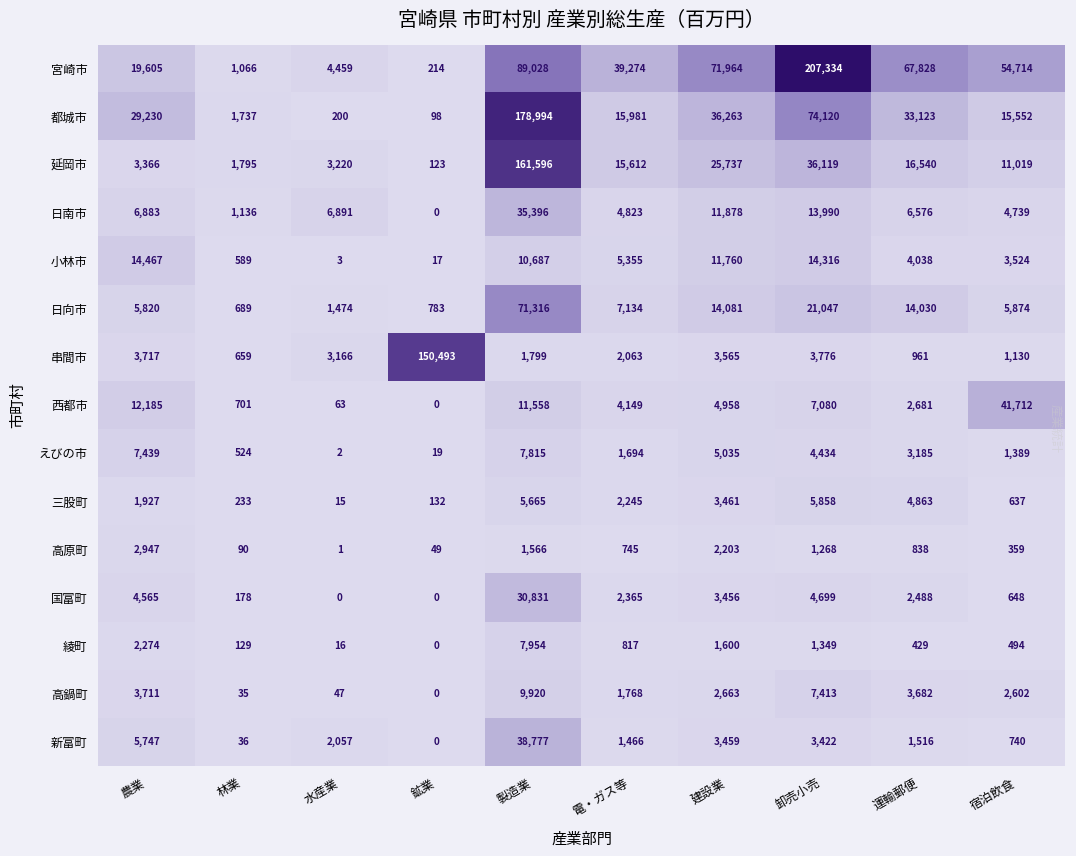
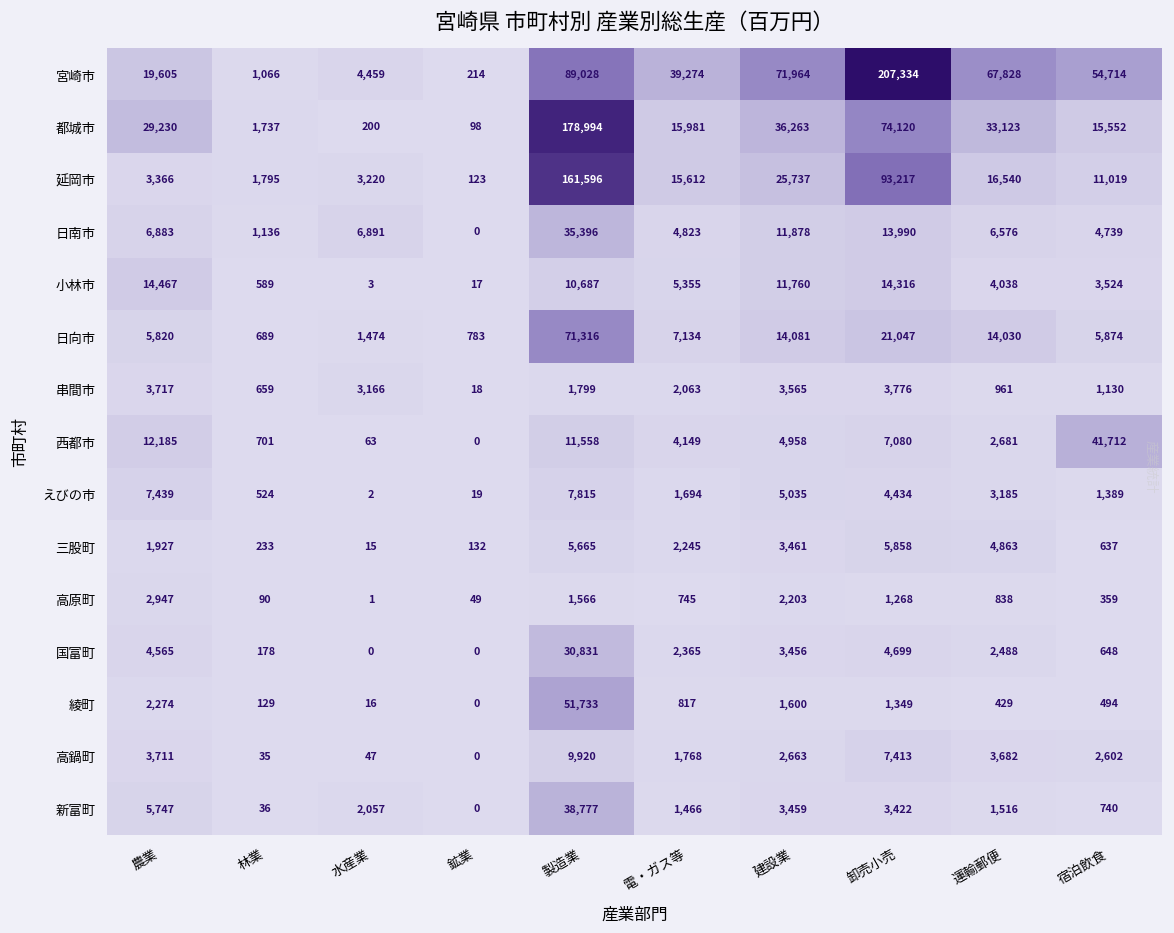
  {
    "宮崎市": {
      "農業": "19,605",
      "林業": "1,066",
      "水産業": "4,459",
      "鉱業": "214",
      "製造業": "89,028",
      "電・ガス等": "39,274",
      "建設業": "71,964",
      "卸売小売": "207,334",
      "運輸郵便": "67,828",
      "宿泊飲食": "54,714"
    },
    "都城市": {
      "農業": "29,230",
      "林業": "1,737",
      "水産業": "200",
      "鉱業": "98",
      "製造業": "178,994",
      "電・ガス等": "15,981",
      "建設業": "36,263",
      "卸売小売": "74,120",
      "運輸郵便": "33,123",
      "宿泊飲食": "15,552"
    },
    "延岡市": {
      "農業": "3,366",
      "林業": "1,795",
      "水産業": "3,220",
      "鉱業": "123",
      "製造業": "161,596",
      "電・ガス等": "15,612",
      "建設業": "25,737",
-     "卸売小売": "36,119",
+     "卸売小売": "93,217",
      "運輸郵便": "16,540",
      "宿泊飲食": "11,019"
    },
    "日南市": {
      "農業": "6,883",
      "林業": "1,136",
      "水産業": "6,891",
      "鉱業": "0",
      "製造業": "35,396",
      "電・ガス等": "4,823",
      "建設業": "11,878",
      "卸売小売": "13,990",
      "運輸郵便": "6,576",
      "宿泊飲食": "4,739"
    },
    "小林市": {
      "農業": "14,467",
      "林業": "589",
      "水産業": "3",
      "鉱業": "17",
      "製造業": "10,687",
      "電・ガス等": "5,355",
      "建設業": "11,760",
      "卸売小売": "14,316",
      "運輸郵便": "4,038",
      "宿泊飲食": "3,524"
    },
    "日向市": {
      "農業": "5,820",
      "林業": "689",
      "水産業": "1,474",
      "鉱業": "783",
      "製造業": "71,316",
      "電・ガス等": "7,134",
      "建設業": "14,081",
      "卸売小売": "21,047",
      "運輸郵便": "14,030",
      "宿泊飲食": "5,874"
    },
    "串間市": {
      "農業": "3,717",
      "林業": "659",
      "水産業": "3,166",
-     "鉱業": "150,493",
+     "鉱業": "18",
      "製造業": "1,799",
      "電・ガス等": "2,063",
      "建設業": "3,565",
      "卸売小売": "3,776",
      "運輸郵便": "961",
      "宿泊飲食": "1,130"
    },
    "西都市": {
      "農業": "12,185",
      "林業": "701",
      "水産業": "63",
      "鉱業": "0",
      "製造業": "11,558",
      "電・ガス等": "4,149",
      "建設業": "4,958",
      "卸売小売": "7,080",
      "運輸郵便": "2,681",
      "宿泊飲食": "41,712"
    },
    "えびの市": {
      "農業": "7,439",
      "林業": "524",
      "水産業": "2",
      "鉱業": "19",
      "製造業": "7,815",
      "電・ガス等": "1,694",
      "建設業": "5,035",
      "卸売小売": "4,434",
      "運輸郵便": "3,185",
      "宿泊飲食": "1,389"
    },
    "三股町": {
      "農業": "1,927",
      "林業": "233",
      "水産業": "15",
      "鉱業": "132",
      "製造業": "5,665",
      "電・ガス等": "2,245",
      "建設業": "3,461",
      "卸売小売": "5,858",
      "運輸郵便": "4,863",
      "宿泊飲食": "637"
    },
    "高原町": {
      "農業": "2,947",
      "林業": "90",
      "水産業": "1",
      "鉱業": "49",
      "製造業": "1,566",
      "電・ガス等": "745",
      "建設業": "2,203",
      "卸売小売": "1,268",
      "運輸郵便": "838",
      "宿泊飲食": "359"
    },
    "国富町": {
      "農業": "4,565",
      "林業": "178",
      "水産業": "0",
      "鉱業": "0",
      "製造業": "30,831",
      "電・ガス等": "2,365",
      "建設業": "3,456",
      "卸売小売": "4,699",
      "運輸郵便": "2,488",
      "宿泊飲食": "648"
    },
    "綾町": {
      "農業": "2,274",
      "林業": "129",
      "水産業": "16",
      "鉱業": "0",
-     "製造業": "7,954",
+     "製造業": "51,733",
      "電・ガス等": "817",
      "建設業": "1,600",
      "卸売小売": "1,349",
      "運輸郵便": "429",
      "宿泊飲食": "494"
    },
    "高鍋町": {
      "農業": "3,711",
      "林業": "35",
      "水産業": "47",
      "鉱業": "0",
      "製造業": "9,920",
      "電・ガス等": "1,768",
      "建設業": "2,663",
      "卸売小売": "7,413",
      "運輸郵便": "3,682",
      "宿泊飲食": "2,602"
    },
    "新富町": {
      "農業": "5,747",
      "林業": "36",
      "水産業": "2,057",
      "鉱業": "0",
      "製造業": "38,777",
      "電・ガス等": "1,466",
      "建設業": "3,459",
      "卸売小売": "3,422",
      "運輸郵便": "1,516",
      "宿泊飲食": "740"
    }
  }
